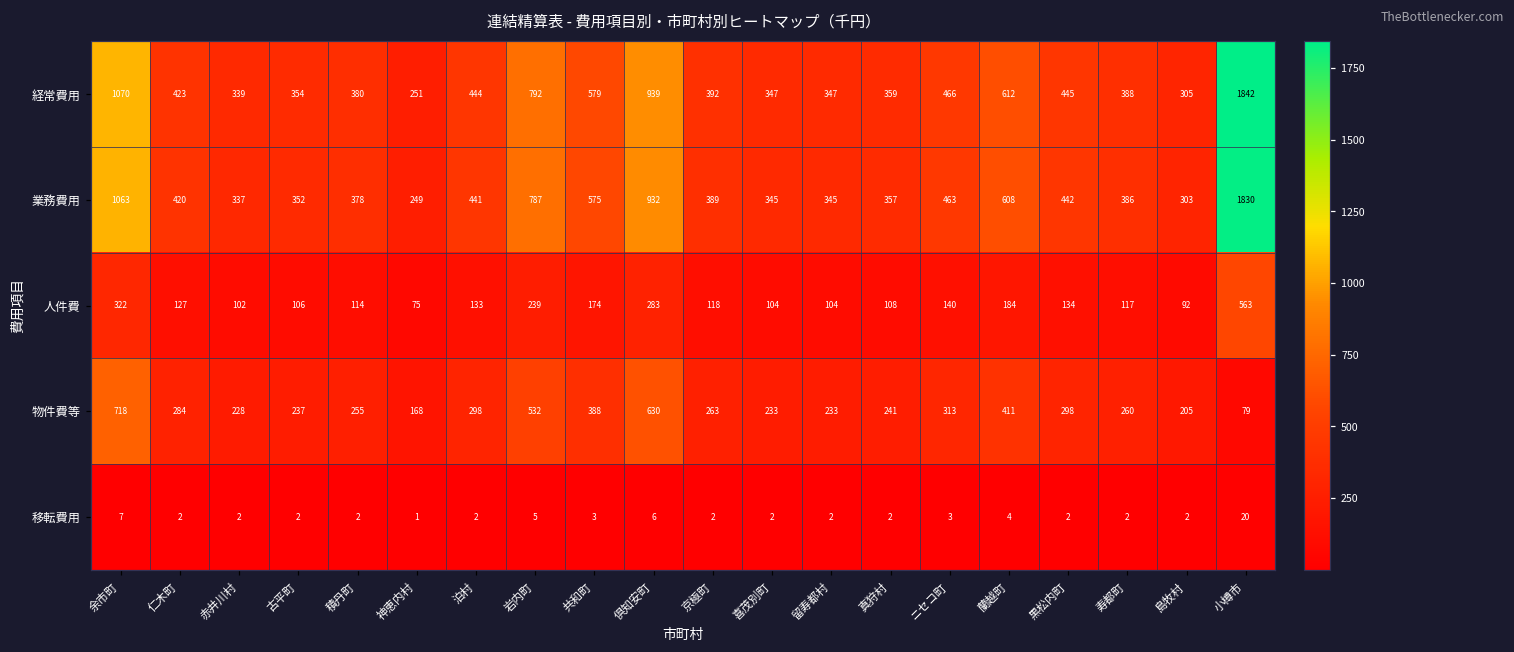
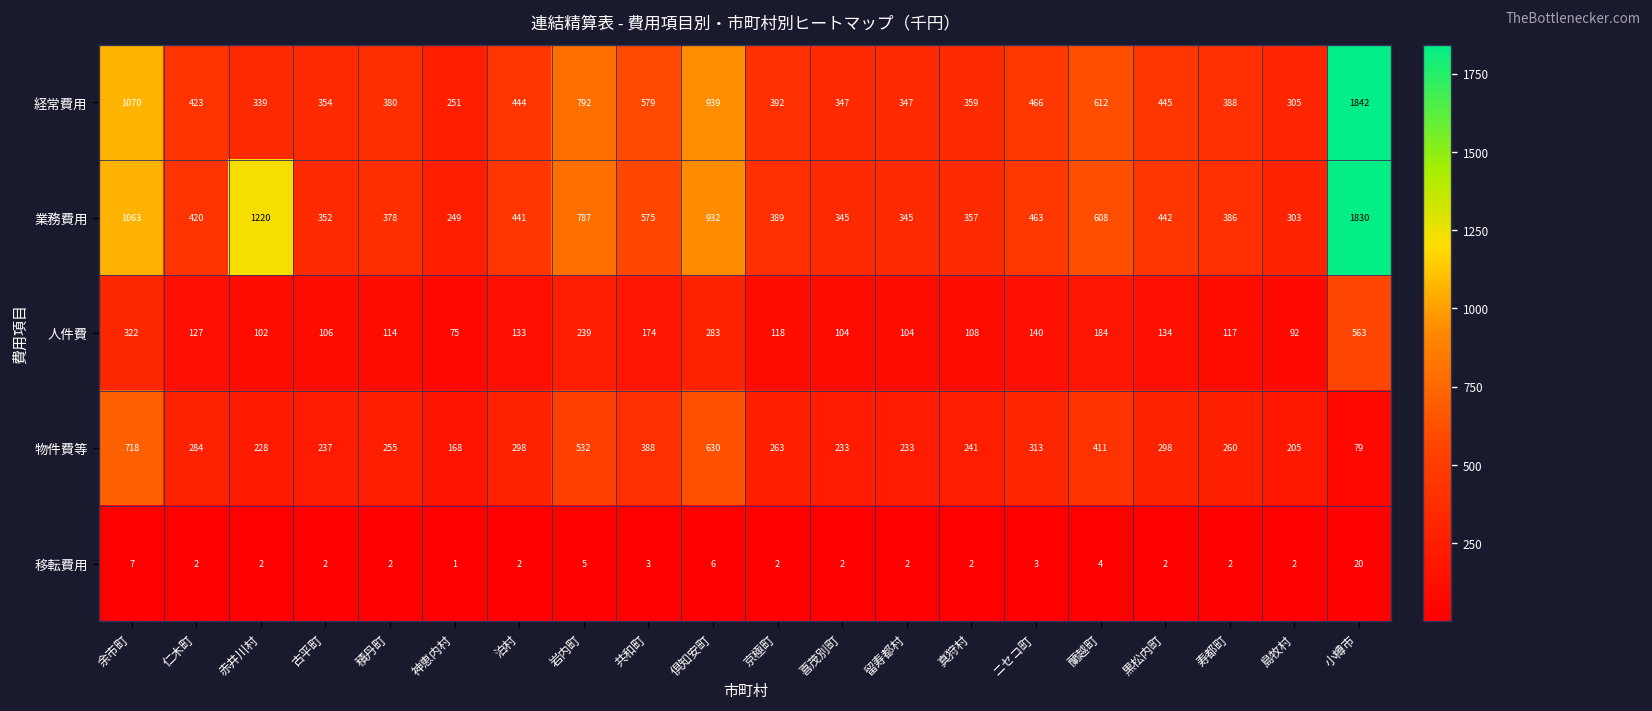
  {
    "経常費用": {
      "余市町": 1070,
      "仁木町": 423,
      "赤井川村": 339,
      "古平町": 354,
      "積丹町": 380,
      "神恵内村": 251,
      "泊村": 444,
      "岩内町": 792,
      "共和町": 579,
      "倶知安町": 939,
      "京極町": 392,
      "喜茂別町": 347,
      "留寿都村": 347,
      "真狩村": 359,
      "ニセコ町": 466,
      "蘭越町": 612,
      "黒松内町": 445,
      "寿都町": 388,
      "島牧村": 305,
      "小樽市": 1842
    },
    "業務費用": {
      "余市町": 1063,
      "仁木町": 420,
-     "赤井川村": 337,
+     "赤井川村": 1220,
      "古平町": 352,
      "積丹町": 378,
      "神恵内村": 249,
      "泊村": 441,
      "岩内町": 787,
      "共和町": 575,
      "倶知安町": 932,
      "京極町": 389,
      "喜茂別町": 345,
      "留寿都村": 345,
      "真狩村": 357,
      "ニセコ町": 463,
      "蘭越町": 608,
      "黒松内町": 442,
      "寿都町": 386,
      "島牧村": 303,
      "小樽市": 1830
    },
    "人件費": {
      "余市町": 322,
      "仁木町": 127,
      "赤井川村": 102,
      "古平町": 106,
      "積丹町": 114,
      "神恵内村": 75,
      "泊村": 133,
      "岩内町": 239,
      "共和町": 174,
      "倶知安町": 283,
      "京極町": 118,
      "喜茂別町": 104,
      "留寿都村": 104,
      "真狩村": 108,
      "ニセコ町": 140,
      "蘭越町": 184,
      "黒松内町": 134,
      "寿都町": 117,
      "島牧村": 92,
      "小樽市": 563
    },
    "物件費等": {
      "余市町": 718,
      "仁木町": 284,
      "赤井川村": 228,
      "古平町": 237,
      "積丹町": 255,
      "神恵内村": 168,
      "泊村": 298,
      "岩内町": 532,
      "共和町": 388,
      "倶知安町": 630,
      "京極町": 263,
      "喜茂別町": 233,
      "留寿都村": 233,
      "真狩村": 241,
      "ニセコ町": 313,
      "蘭越町": 411,
      "黒松内町": 298,
      "寿都町": 260,
      "島牧村": 205,
      "小樽市": 79
    },
    "移転費用": {
      "余市町": 7,
      "仁木町": 2,
      "赤井川村": 2,
      "古平町": 2,
      "積丹町": 2,
      "神恵内村": 1,
      "泊村": 2,
      "岩内町": 5,
      "共和町": 3,
      "倶知安町": 6,
      "京極町": 2,
      "喜茂別町": 2,
      "留寿都村": 2,
      "真狩村": 2,
      "ニセコ町": 3,
      "蘭越町": 4,
      "黒松内町": 2,
      "寿都町": 2,
      "島牧村": 2,
      "小樽市": 20
    }
  }
